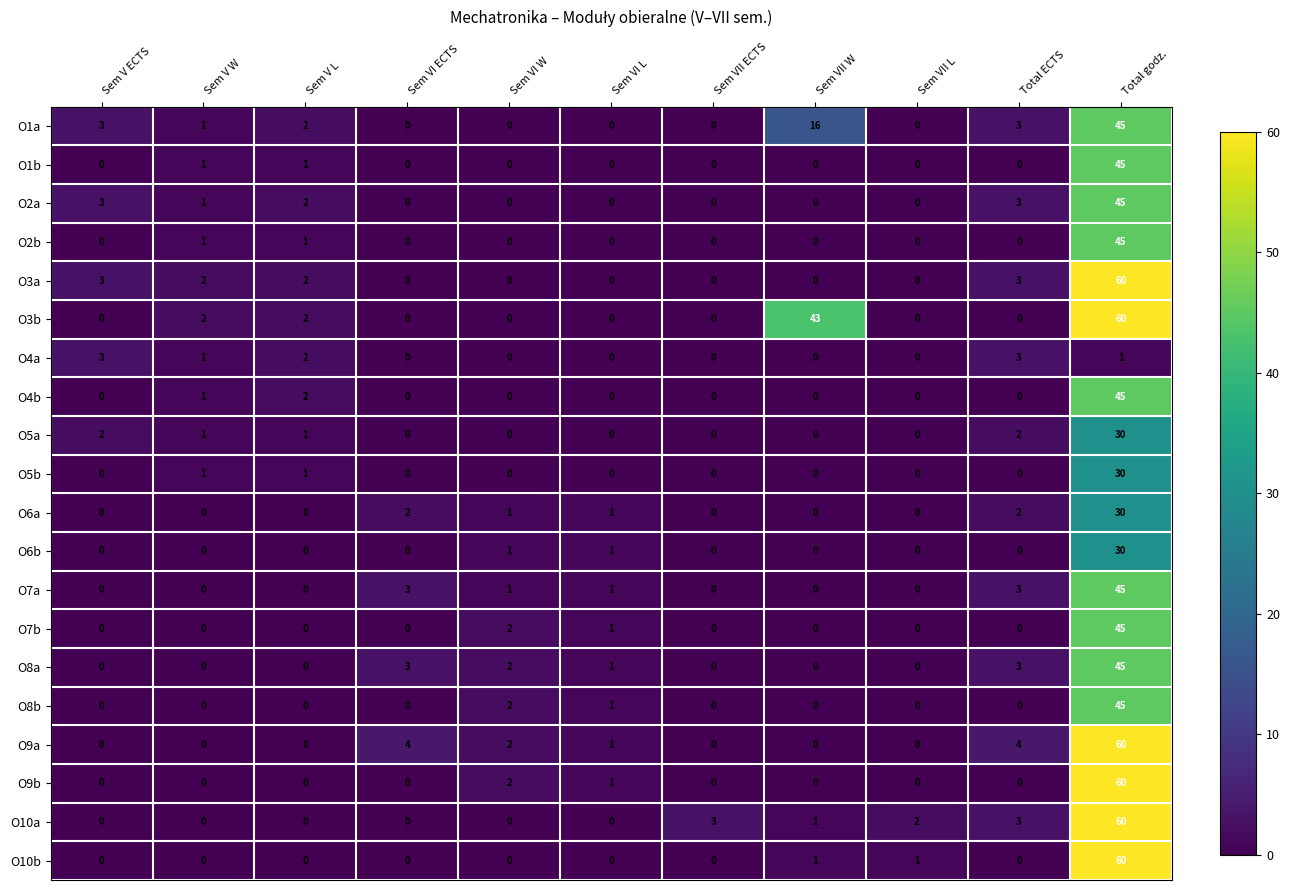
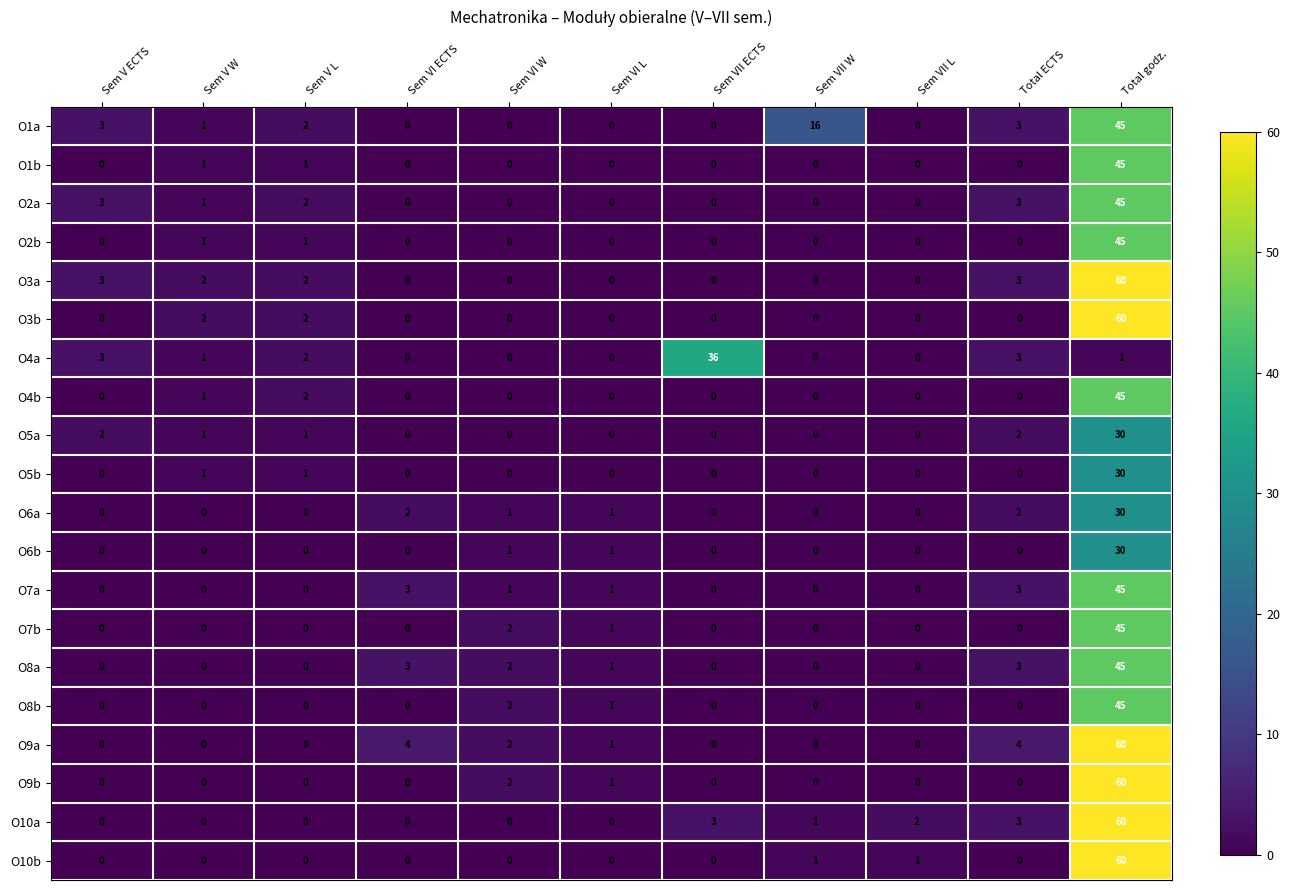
  {
    "O3b": {
      "Sem V ECTS": 0,
      "Sem V W": 2,
      "Sem V L": 2,
      "Sem VI ECTS": 0,
      "Sem VI W": 0,
      "Sem VI L": 0,
      "Sem VII ECTS": 0,
-     "Sem VII W": 43,
+     "Sem VII W": 0,
      "Sem VII L": 0,
      "Total ECTS": 0,
      "Total godz.": 60
    },
    "O4a": {
      "Sem V ECTS": 3,
      "Sem V W": 1,
      "Sem V L": 2,
      "Sem VI ECTS": 0,
      "Sem VI W": 0,
      "Sem VI L": 0,
-     "Sem VII ECTS": 0,
+     "Sem VII ECTS": 36,
      "Sem VII W": 0,
      "Sem VII L": 0,
      "Total ECTS": 3,
      "Total godz.": 1
    }
  }
